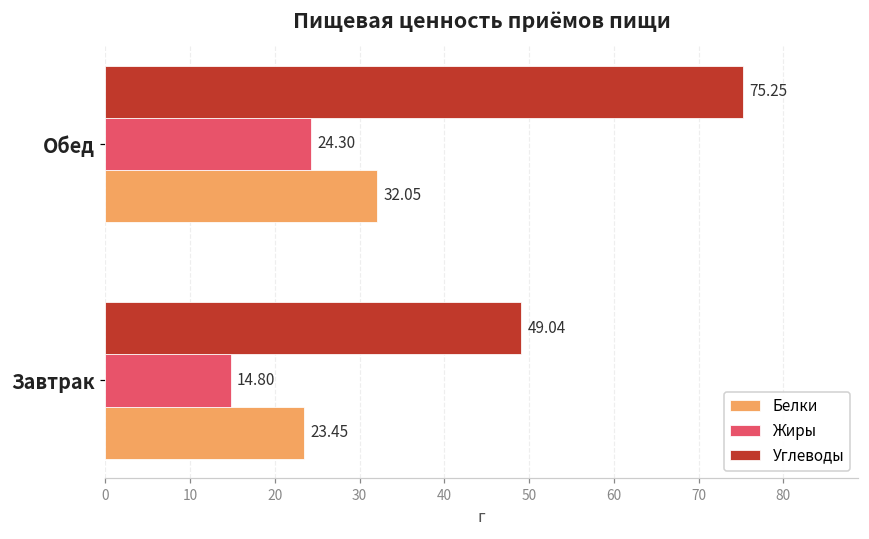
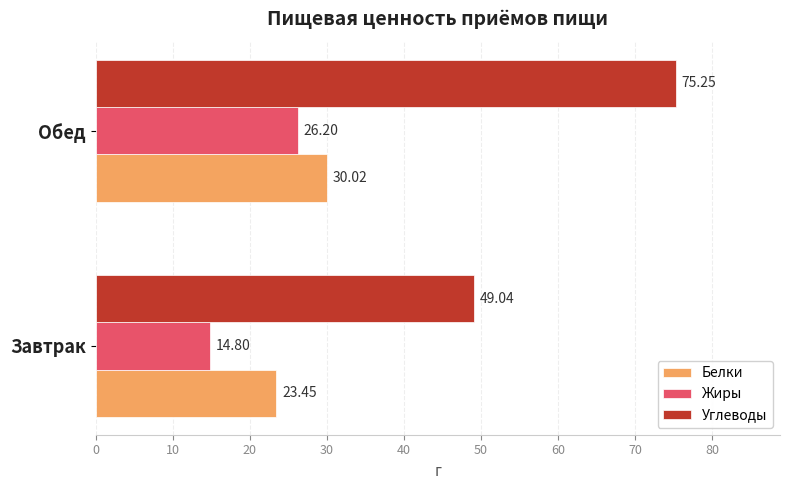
  {
    "Белки": {
-     "Обед": 32.05,
+     "Обед": 30.02,
      "Завтрак": 23.45
    },
    "Жиры": {
-     "Обед": 24.30,
+     "Обед": 26.20,
      "Завтрак": 14.80
    },
    "Углеводы": {
      "Обед": 75.25,
      "Завтрак": 49.04
    }
  }
